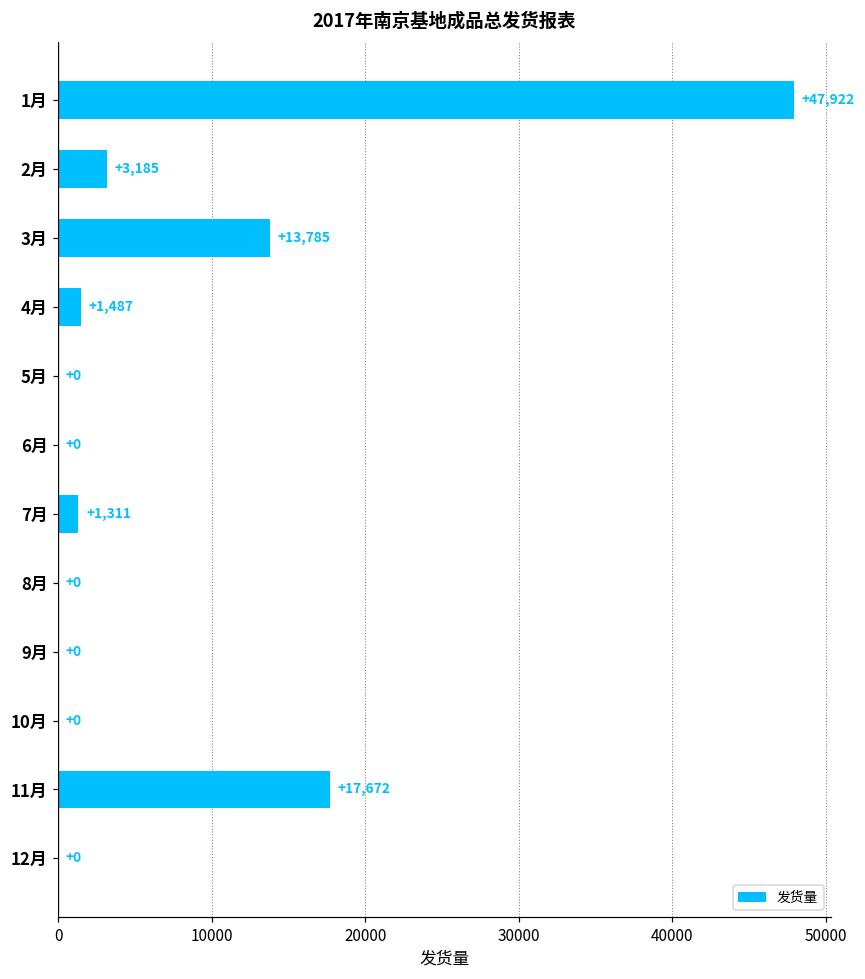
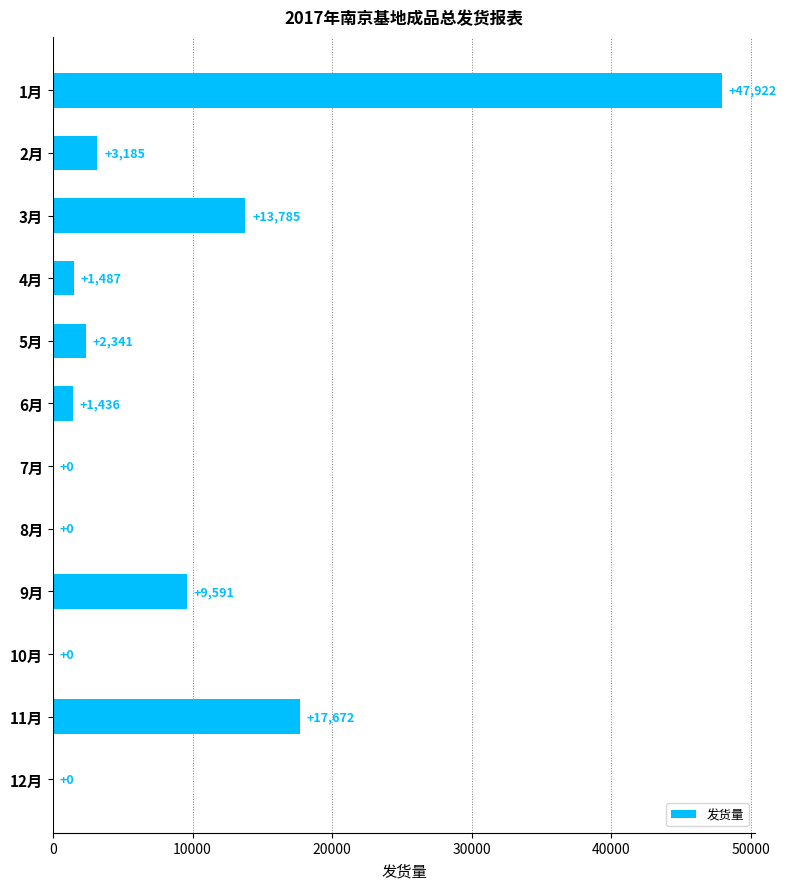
  {
    "1月": "+47,922",
    "2月": "+3,185",
    "3月": "+13,785",
    "4月": "+1,487",
-   "5月": "+0",
-   "6月": "+0",
-   "7月": "+1,311",
+   "5月": "+2,341",
+   "6月": "+1,436",
+   "7月": "+0",
    "8月": "+0",
-   "9月": "+0",
+   "9月": "+9,591",
    "10月": "+0",
    "11月": "+17,672",
    "12月": "+0"
  }
